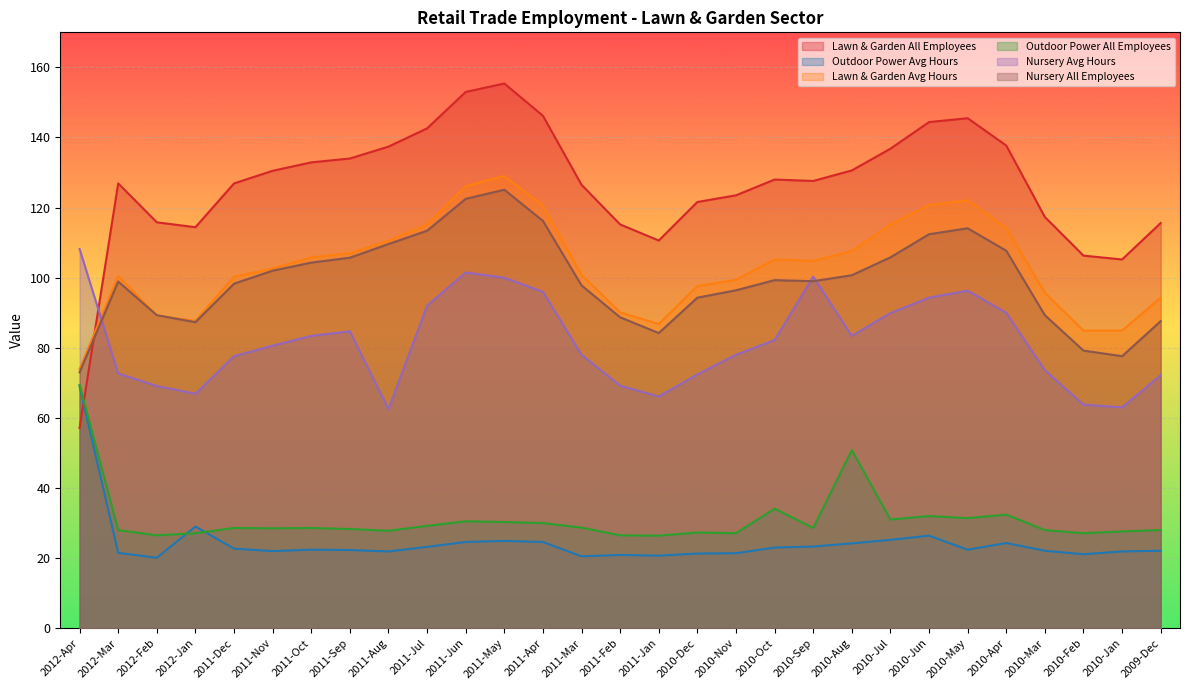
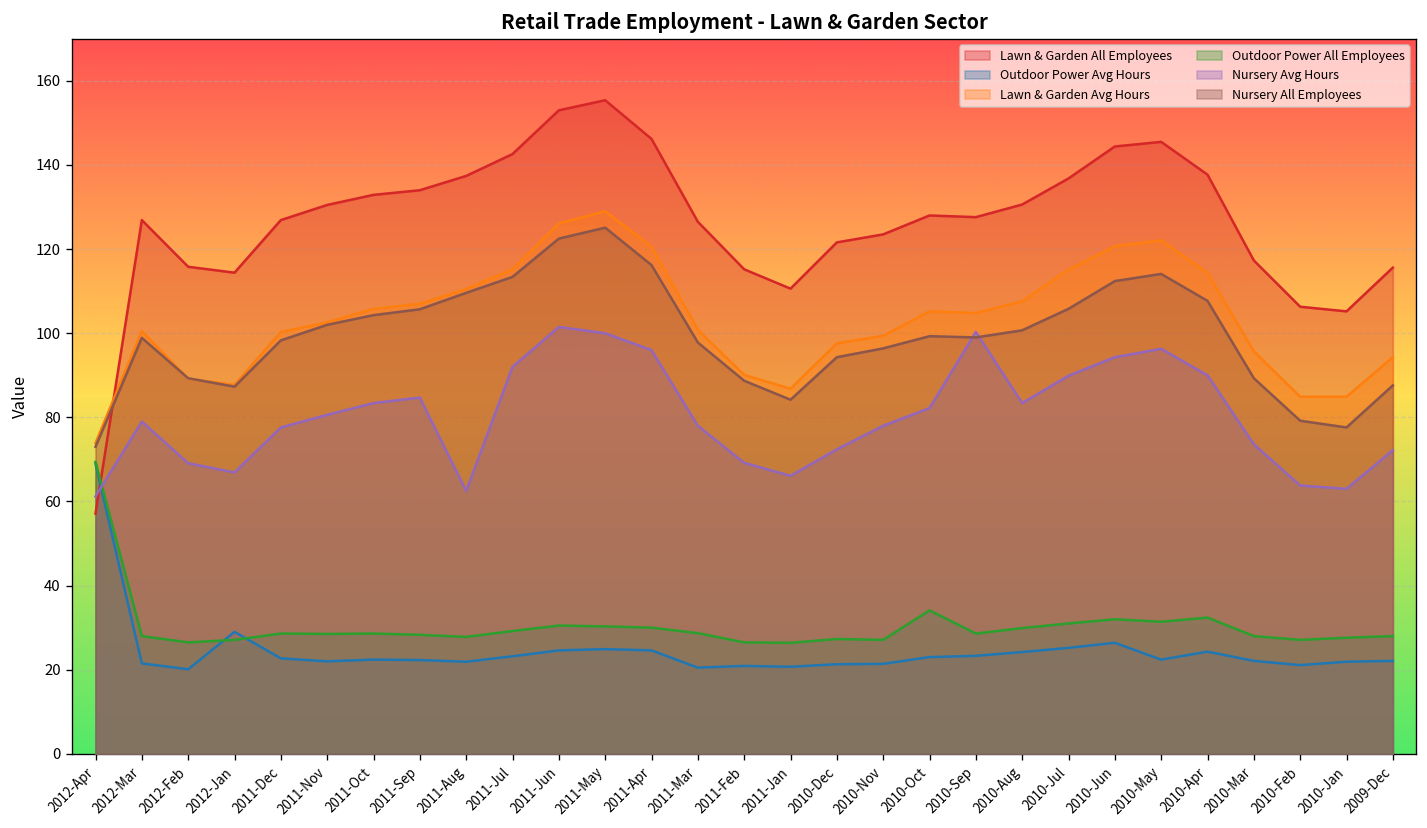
  {
    "Outdoor Power Avg Hours": {
      "2012-Mar": 22,
      "2012-Feb": 20,
      "2012-Jan": 29,
      "2011-Dec": 23,
      "2011-Nov": 22,
      "2011-Oct": 22,
      "2011-Sep": 22,
      "2011-Aug": 22,
      "2011-Jul": 23,
      "2011-Jun": 25,
      "2011-May": 25,
      "2011-Apr": 25,
      "2011-Mar": 21,
      "2011-Feb": 21,
      "2011-Jan": 21,
      "2010-Dec": 21,
      "2010-Nov": 21,
      "2010-Oct": 23,
      "2010-Sep": 23,
      "2010-Aug": 24,
      "2010-Jul": 25,
      "2010-Jun": 26,
      "2010-May": 22,
      "2010-Apr": 24,
      "2010-Mar": 22,
      "2010-Feb": 21,
      "2010-Jan": 22,
      "2009-Dec": 22
    },
    "Outdoor Power All Employees": {
      "2012-Mar": 28,
      "2012-Feb": 27,
      "2012-Jan": 27,
      "2011-Dec": 29,
      "2011-Nov": 29,
      "2011-Oct": 29,
      "2011-Sep": 28,
      "2011-Aug": 28,
      "2011-Jul": 29,
      "2011-Jun": 31,
      "2011-May": 30,
      "2011-Apr": 30,
      "2011-Mar": 29,
      "2011-Feb": 27,
      "2011-Jan": 26,
      "2010-Dec": 27,
      "2010-Nov": 27,
      "2010-Oct": 34,
      "2010-Sep": 29,
-     "2010-Aug": 51,
+     "2010-Aug": 30,
      "2010-Jul": 31,
      "2010-Jun": 32,
      "2010-May": 31,
      "2010-Apr": 32,
      "2010-Mar": 28,
      "2010-Feb": 27,
      "2010-Jan": 28,
      "2009-Dec": 28
    },
    "Nursery Avg Hours": {
-     "2012-Apr": 108,
-     "2012-Mar": 73,
+     "2012-Apr": 61,
+     "2012-Mar": 79,
      "2012-Feb": 69,
      "2012-Jan": 67,
      "2011-Dec": 78,
      "2011-Nov": 81,
      "2011-Oct": 83,
      "2011-Sep": 85,
      "2011-Aug": 63,
      "2011-Jul": 92,
      "2011-Jun": 102,
      "2011-May": 100,
      "2011-Apr": 96,
      "2011-Mar": 78,
      "2011-Feb": 69,
      "2011-Jan": 66,
      "2010-Dec": 72,
      "2010-Nov": 78,
      "2010-Oct": 82,
      "2010-Sep": 100,
      "2010-Aug": 83,
      "2010-Jul": 90,
      "2010-Jun": 94,
      "2010-May": 96,
      "2010-Apr": 90,
      "2010-Mar": 74,
      "2010-Feb": 64,
      "2010-Jan": 63,
      "2009-Dec": 72
    }
  }
